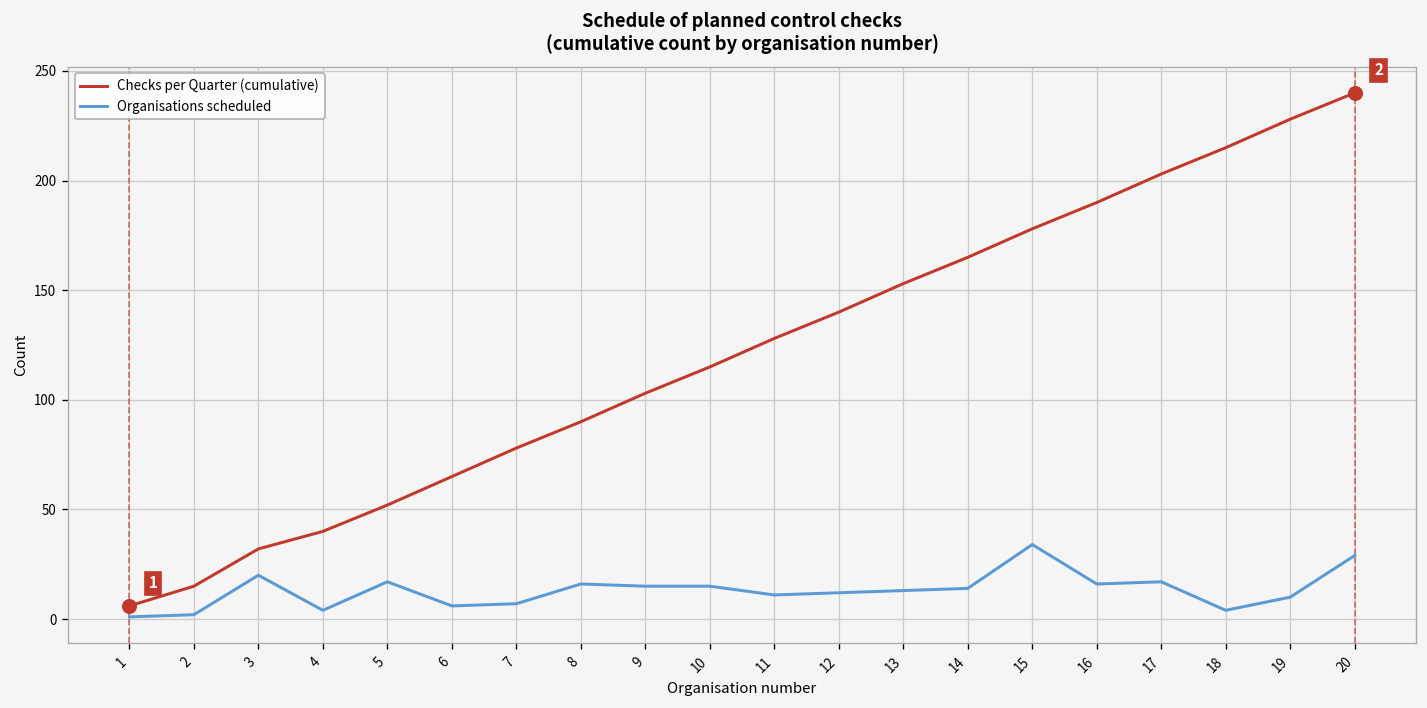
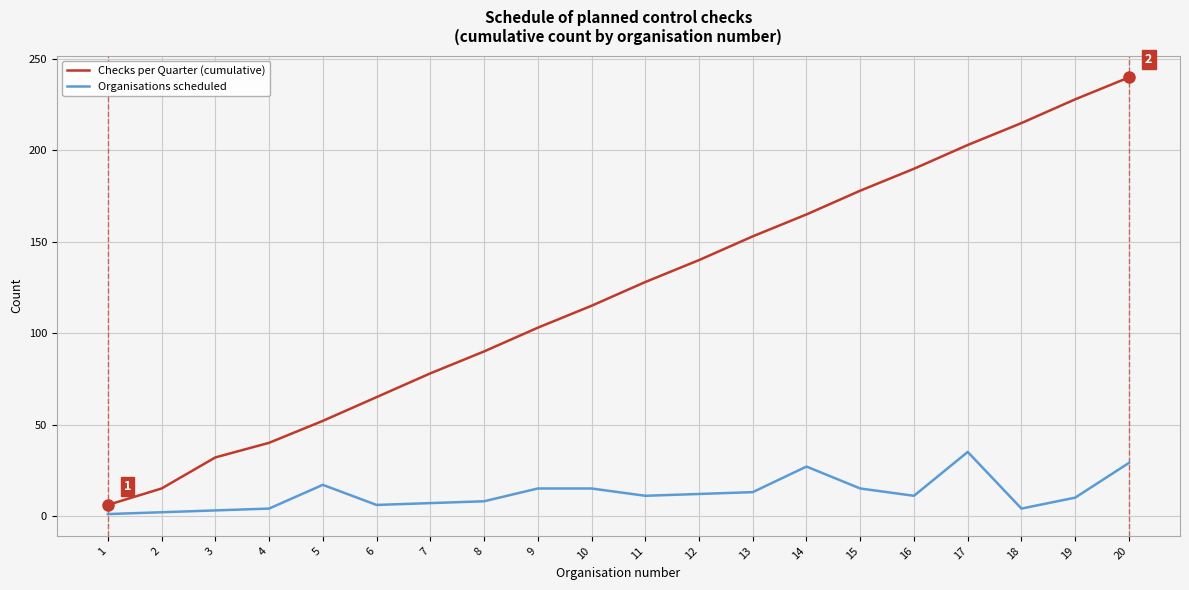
  {
    "Organisations scheduled": {
      "2": 2,
-     "3": 20,
+     "3": 3,
      "4": 4,
      "5": 17,
      "6": 6,
      "7": 7,
-     "8": 16,
+     "8": 8,
      "9": 15,
      "10": 15,
      "11": 11,
      "12": 12,
      "13": 13,
-     "14": 14,
-     "15": 34,
-     "16": 16,
-     "17": 17,
+     "14": 27,
+     "15": 15,
+     "16": 11,
+     "17": 35,
      "18": 4,
      "19": 10,
      "20": 29
    }
  }
